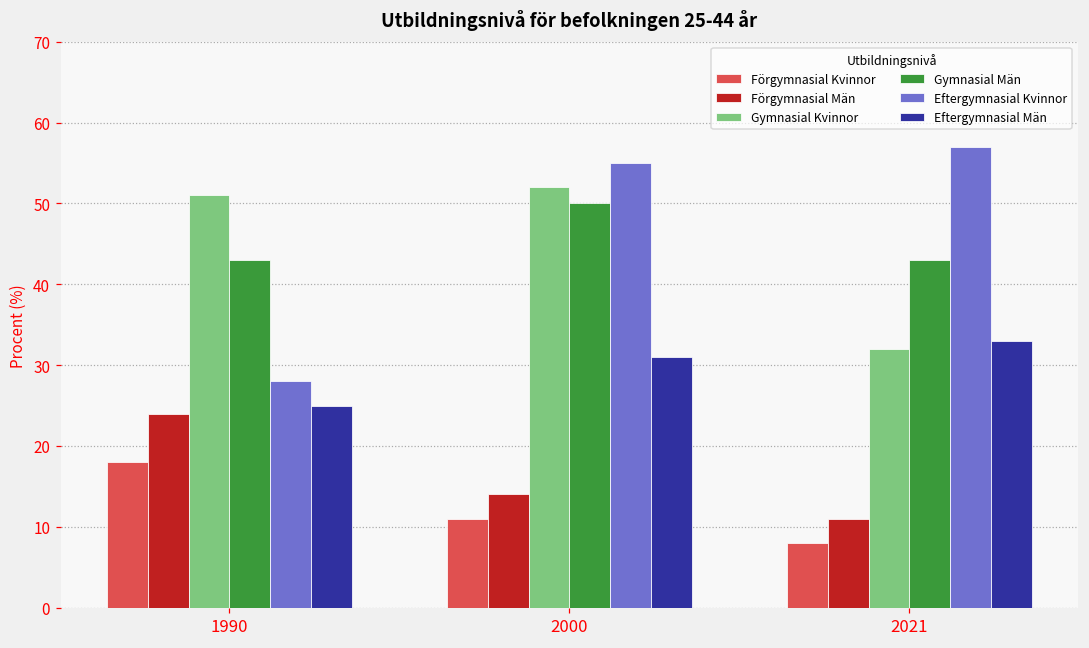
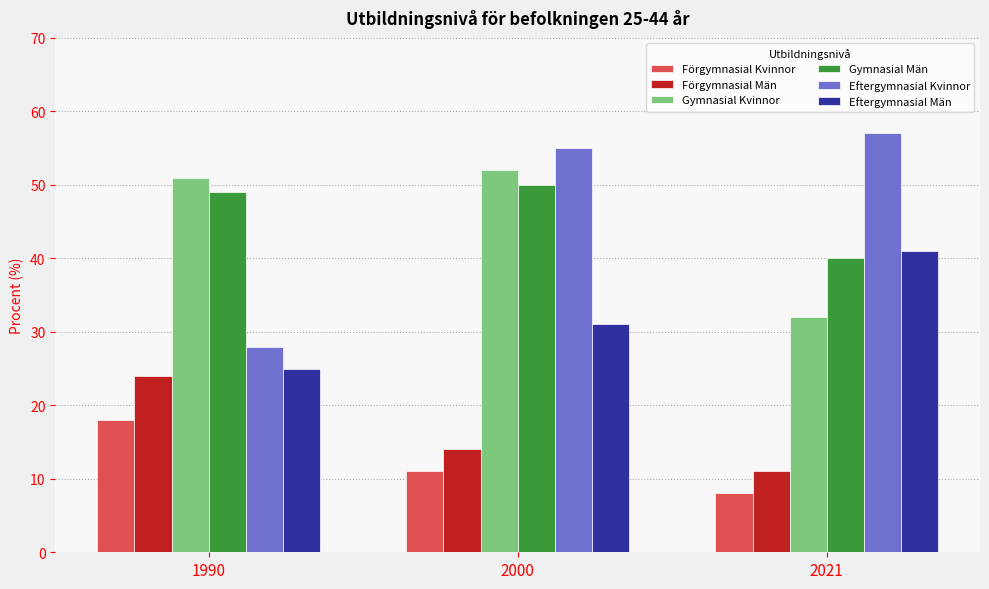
  {
    "Förgymnasial Kvinnor": {
      "1990": 18,
      "2000": 11,
      "2021": 8
    },
    "Förgymnasial Män": {
      "1990": 24,
      "2000": 14,
      "2021": 11
    },
    "Gymnasial Kvinnor": {
      "1990": 51,
      "2000": 52,
      "2021": 32
    },
    "Gymnasial Män": {
-     "1990": 43,
+     "1990": 49,
      "2000": 50,
-     "2021": 43
+     "2021": 40
    },
    "Eftergymnasial Kvinnor": {
      "1990": 28,
      "2000": 55,
      "2021": 57
    },
    "Eftergymnasial Män": {
      "1990": 25,
      "2000": 31,
-     "2021": 33
+     "2021": 41
    }
  }
